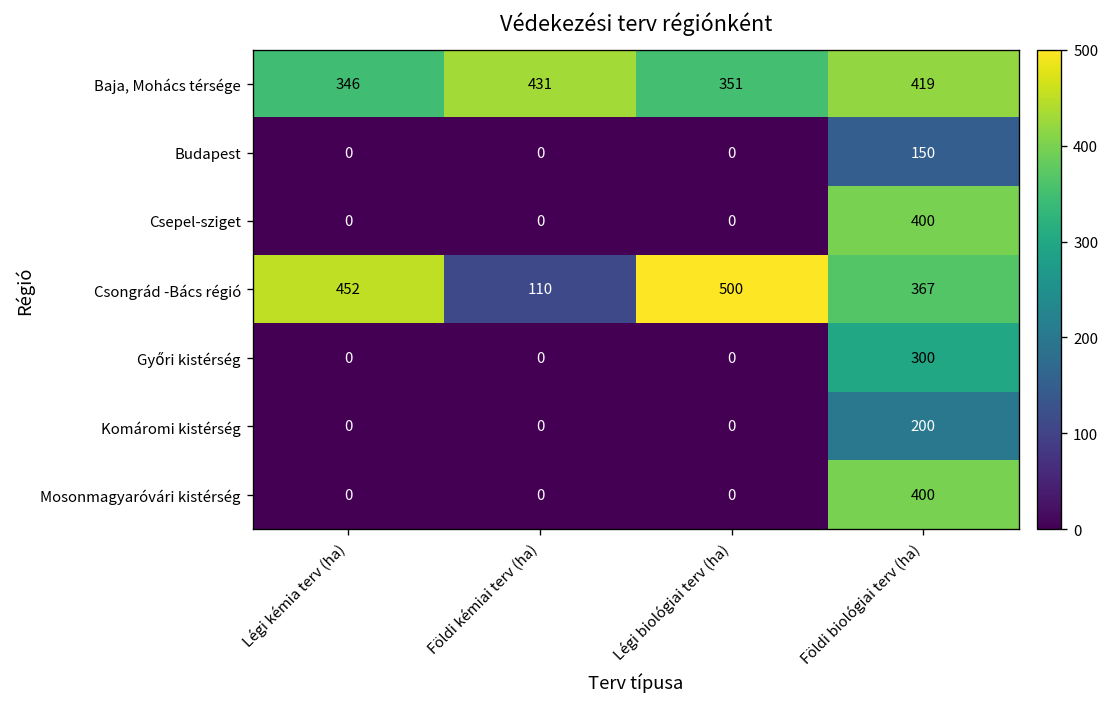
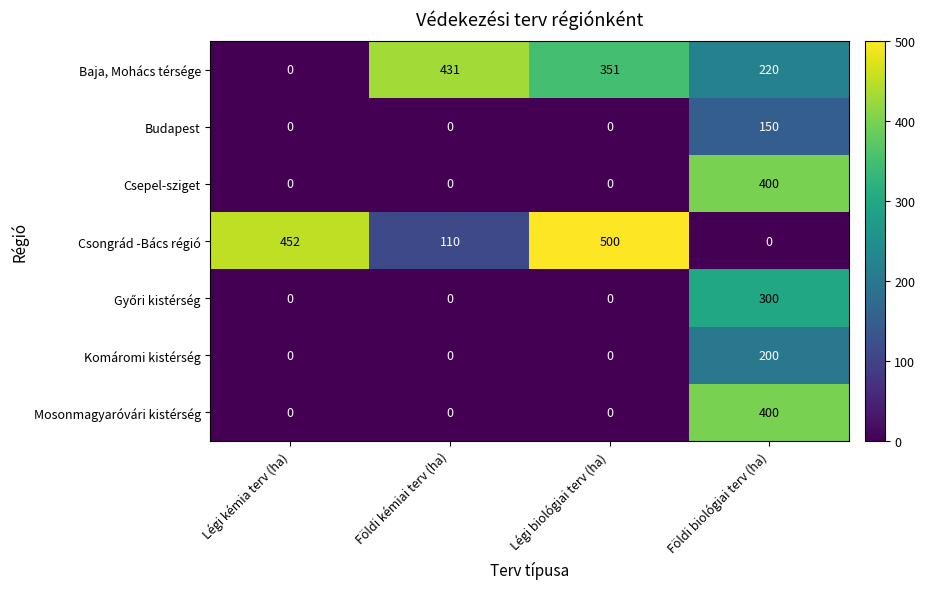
  {
    "Baja, Mohács térsége": {
-     "Légi kémia terv (ha)": 346,
+     "Légi kémia terv (ha)": 0,
      "Földi kémiai terv (ha)": 431,
      "Légi biológiai terv (ha)": 351,
-     "Földi biológiai terv (ha)": 419
+     "Földi biológiai terv (ha)": 220
    },
    "Budapest": {
      "Légi kémia terv (ha)": 0,
      "Földi kémiai terv (ha)": 0,
      "Légi biológiai terv (ha)": 0,
      "Földi biológiai terv (ha)": 150
    },
    "Csepel-sziget": {
      "Légi kémia terv (ha)": 0,
      "Földi kémiai terv (ha)": 0,
      "Légi biológiai terv (ha)": 0,
      "Földi biológiai terv (ha)": 400
    },
    "Csongrád -Bács régió": {
      "Légi kémia terv (ha)": 452,
      "Földi kémiai terv (ha)": 110,
      "Légi biológiai terv (ha)": 500,
-     "Földi biológiai terv (ha)": 367
+     "Földi biológiai terv (ha)": 0
    },
    "Győri kistérség": {
      "Légi kémia terv (ha)": 0,
      "Földi kémiai terv (ha)": 0,
      "Légi biológiai terv (ha)": 0,
      "Földi biológiai terv (ha)": 300
    },
    "Komáromi kistérség": {
      "Légi kémia terv (ha)": 0,
      "Földi kémiai terv (ha)": 0,
      "Légi biológiai terv (ha)": 0,
      "Földi biológiai terv (ha)": 200
    },
    "Mosonmagyaróvári kistérség": {
      "Légi kémia terv (ha)": 0,
      "Földi kémiai terv (ha)": 0,
      "Légi biológiai terv (ha)": 0,
      "Földi biológiai terv (ha)": 400
    }
  }
